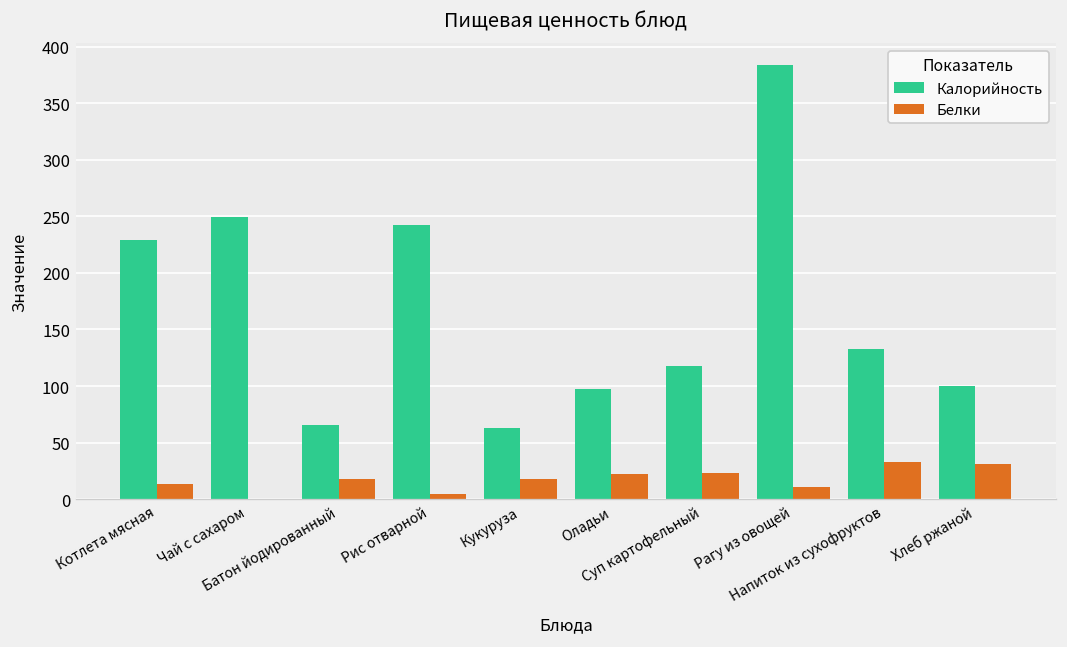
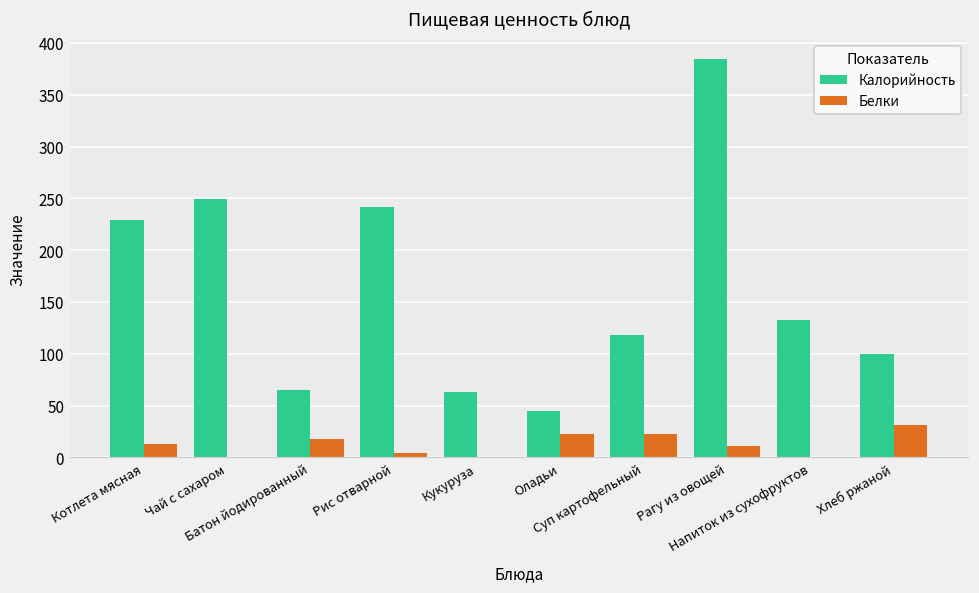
  {
    "Калорийность": {
      "Котлета мясная": 230,
      "Чай с сахаром": 250,
      "Батон йодированный": 70,
      "Рис отварной": 240,
      "Кукуруза": 60,
-     "Оладьи": 100,
+     "Оладьи": 40,
      "Суп картофельный": 120,
      "Рагу из овощей": 380,
      "Напиток из сухофруктов": 130,
      "Хлеб ржаной": 100
    },
    "Белки": {
      "Котлета мясная": 10,
      "Батон йодированный": 20,
      "Рис отварной": 0,
-     "Кукуруза": 20,
+     "Кукуруза": 0,
      "Оладьи": 20,
      "Суп картофельный": 20,
      "Рагу из овощей": 10,
-     "Напиток из сухофруктов": 30,
+     "Напиток из сухофруктов": 0,
      "Хлеб ржаной": 30
    }
  }
